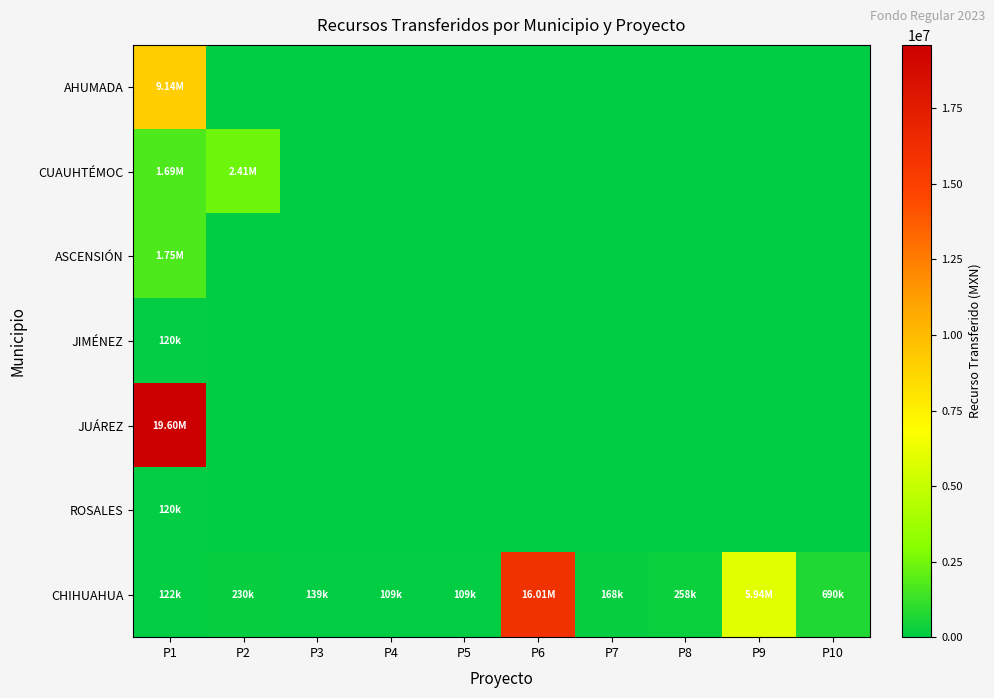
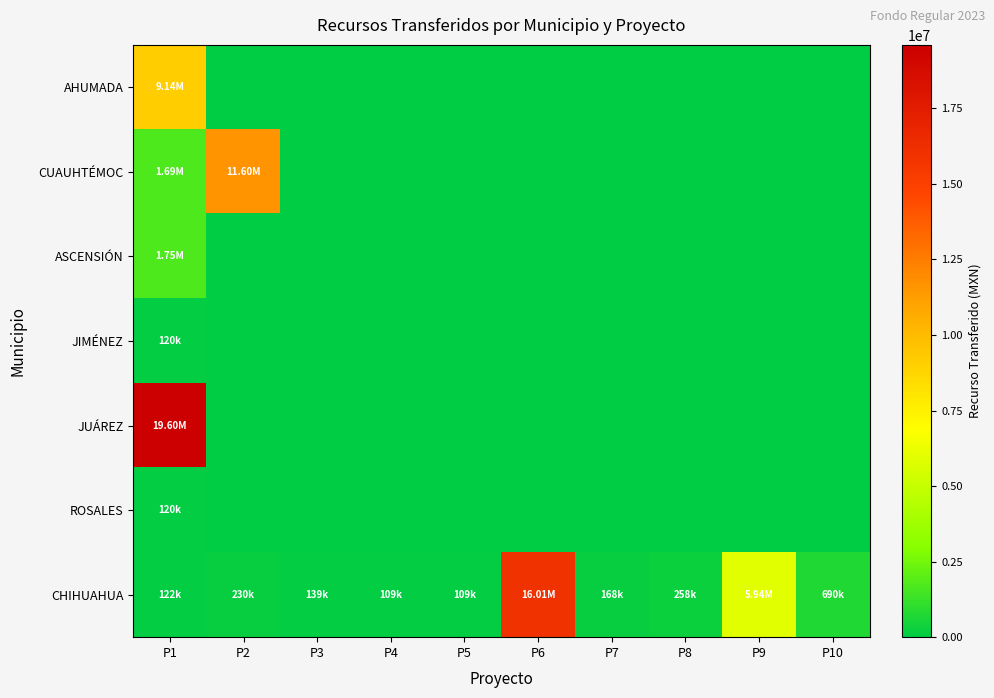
  {
    "AHUMADA": {
      "P1": "9.14M"
    },
    "CUAUHTÉMOC": {
      "P1": "1.69M",
-     "P2": "2.41M"
+     "P2": "11.60M"
    },
    "ASCENSIÓN": {
      "P1": "1.75M"
    },
    "JIMÉNEZ": {
      "P1": "120k"
    },
    "JUÁREZ": {
      "P1": "19.60M"
    },
    "ROSALES": {
      "P1": "120k"
    },
    "CHIHUAHUA": {
      "P1": "122k",
      "P2": "230k",
      "P3": "139k",
      "P4": "109k",
      "P5": "109k",
      "P6": "16.01M",
      "P7": "168k",
      "P8": "258k",
      "P9": "5.94M",
      "P10": "690k"
    }
  }
